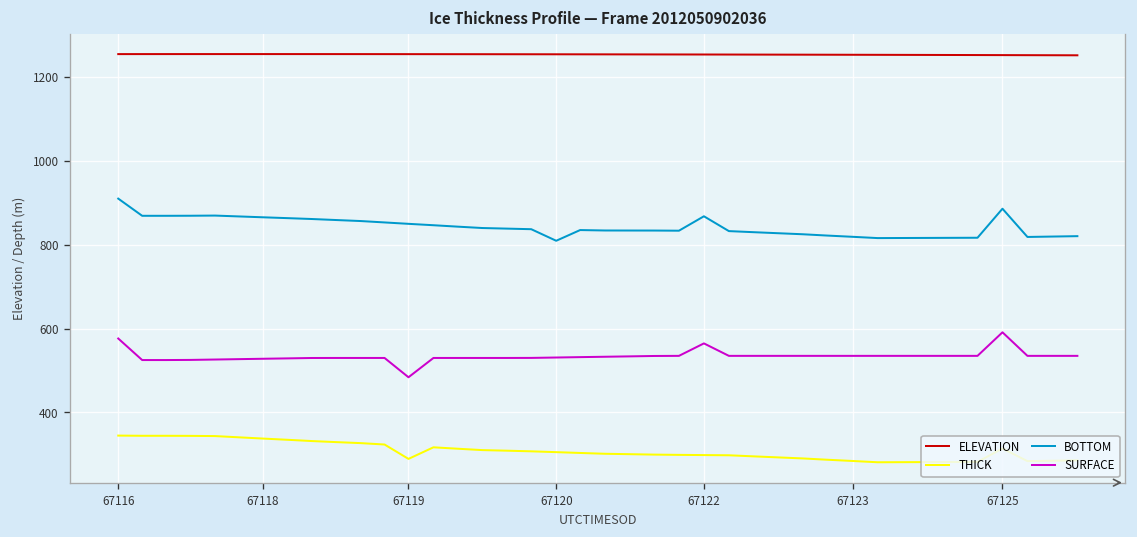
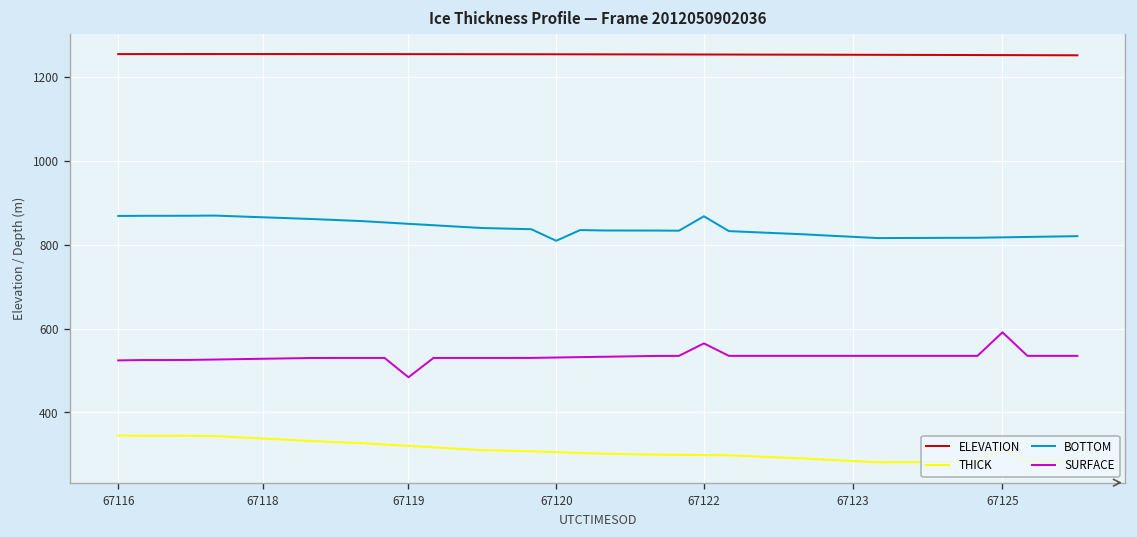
  {
    "ELEVATION": {
      "67116": 1250,
      "67119": 1250,
      "67120": 1250,
      "67122": 1250,
      "67125": 1250
    },
    "THICK": {
      "67116": 340,
-     "67119": 290,
+     "67119": 320,
      "67120": 310,
      "67122": 300
    },
    "BOTTOM": {
-     "67116": 910,
+     "67116": 870,
      "67119": 850,
      "67120": 810,
      "67122": 870,
-     "67125": 890
+     "67125": 820
    },
    "SURFACE": {
-     "67116": 580,
+     "67116": 520,
      "67119": 480,
      "67120": 530,
      "67122": 560,
      "67125": 590
    }
  }
